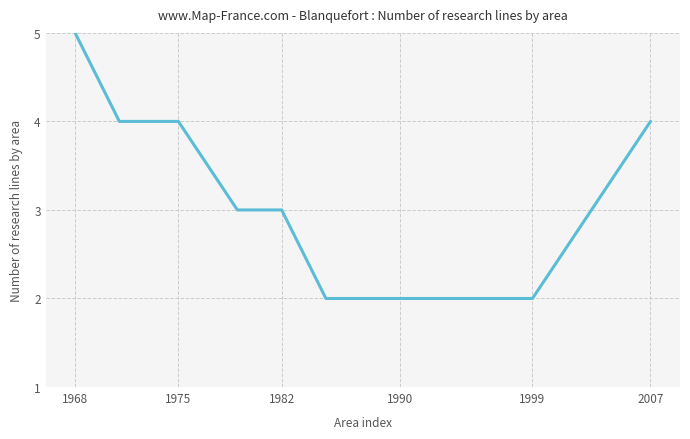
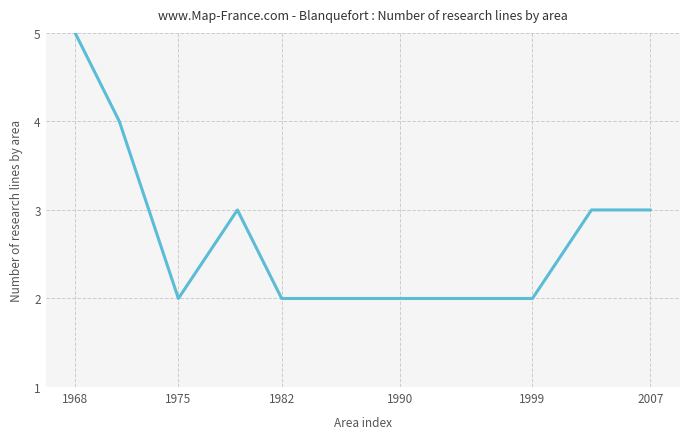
  {
    "1968": 5,
-   "1975": 4,
-   "1982": 3,
+   "1975": 2,
+   "1982": 2,
    "1990": 2,
    "1999": 2,
-   "2007": 4
+   "2007": 3
  }
